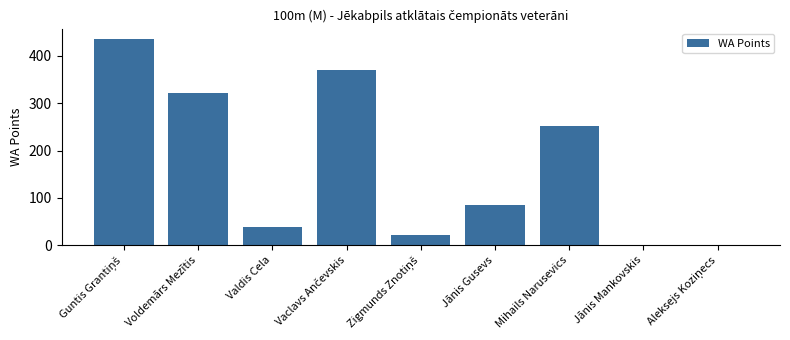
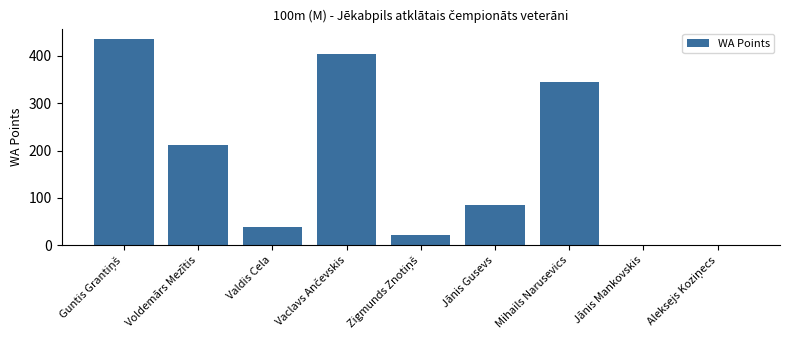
  {
    "Guntis Grantiņš": 440,
-   "Voldemārs Mezītis": 320,
+   "Voldemārs Mezītis": 210,
    "Valdis Cela": 40,
-   "Vaclavs Ančevskis": 370,
+   "Vaclavs Ančevskis": 410,
    "Zigmunds Znotiņš": 20,
    "Jānis Gusevs": 90,
-   "Mihails Narusevics": 250,
+   "Mihails Narusevics": 340,
    "Jānis Mankovskis": 0,
    "Aleksejs Koziņecs": 0
  }
